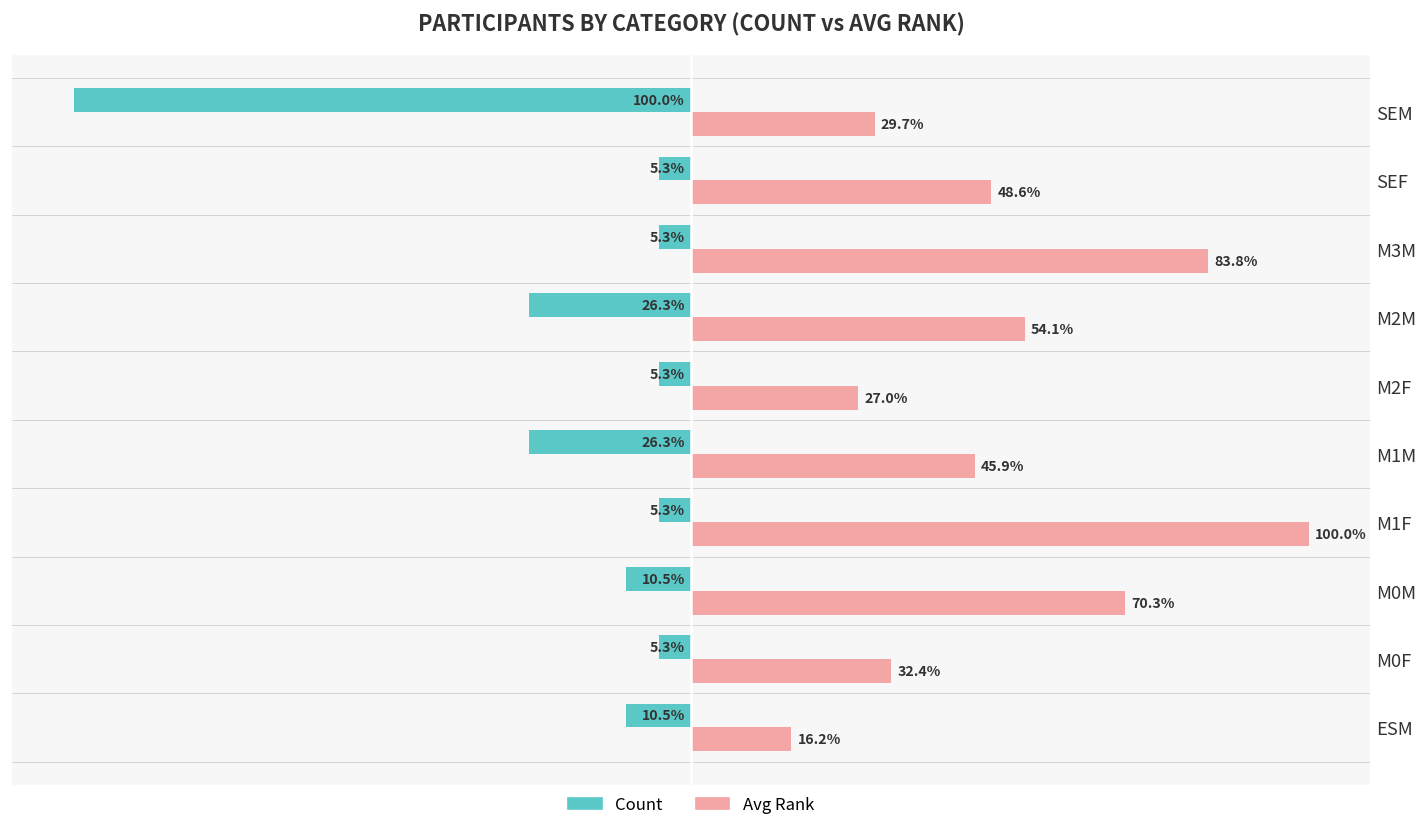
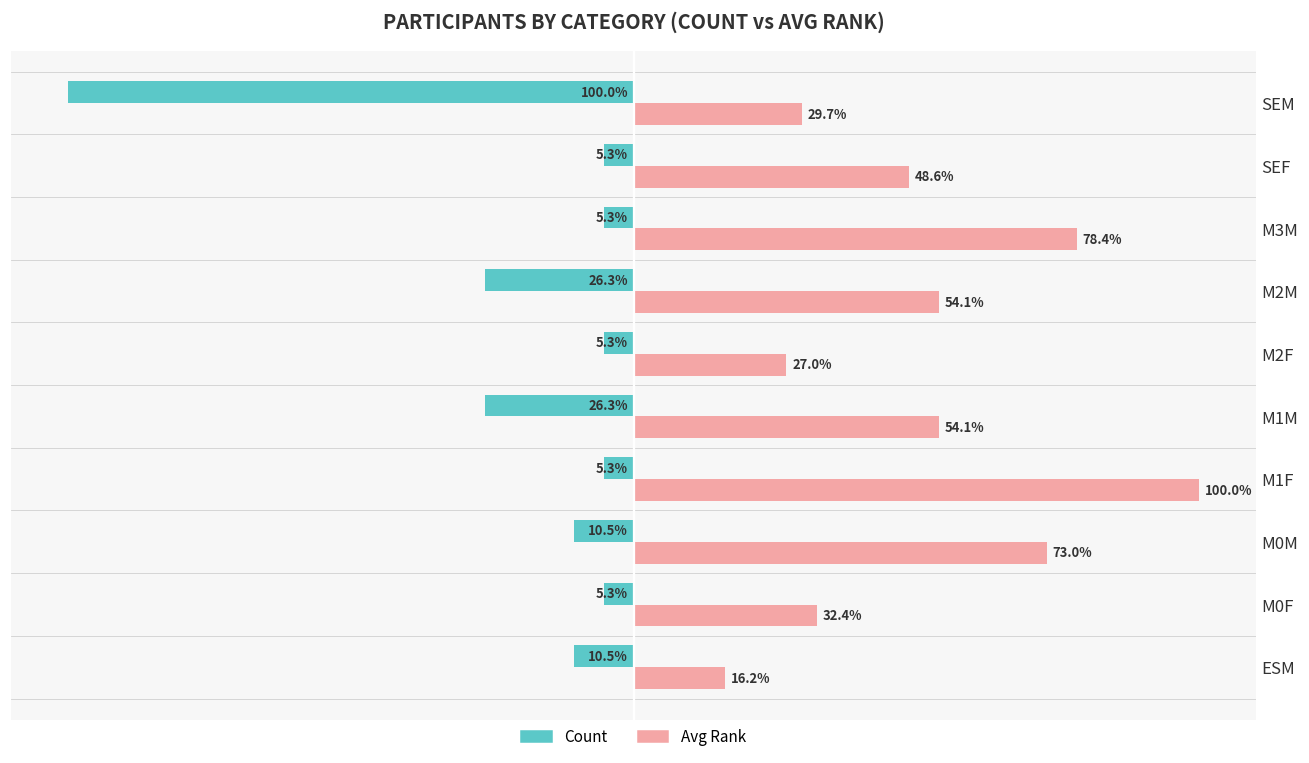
  {
    "Avg Rank": {
      "SEM": "29.7%",
      "SEF": "48.6%",
-     "M3M": "83.8%",
+     "M3M": "78.4%",
      "M2M": "54.1%",
      "M2F": "27.0%",
-     "M1M": "45.9%",
+     "M1M": "54.1%",
      "M1F": "100.0%",
-     "M0M": "70.3%",
+     "M0M": "73.0%",
      "M0F": "32.4%",
      "ESM": "16.2%"
    }
  }
